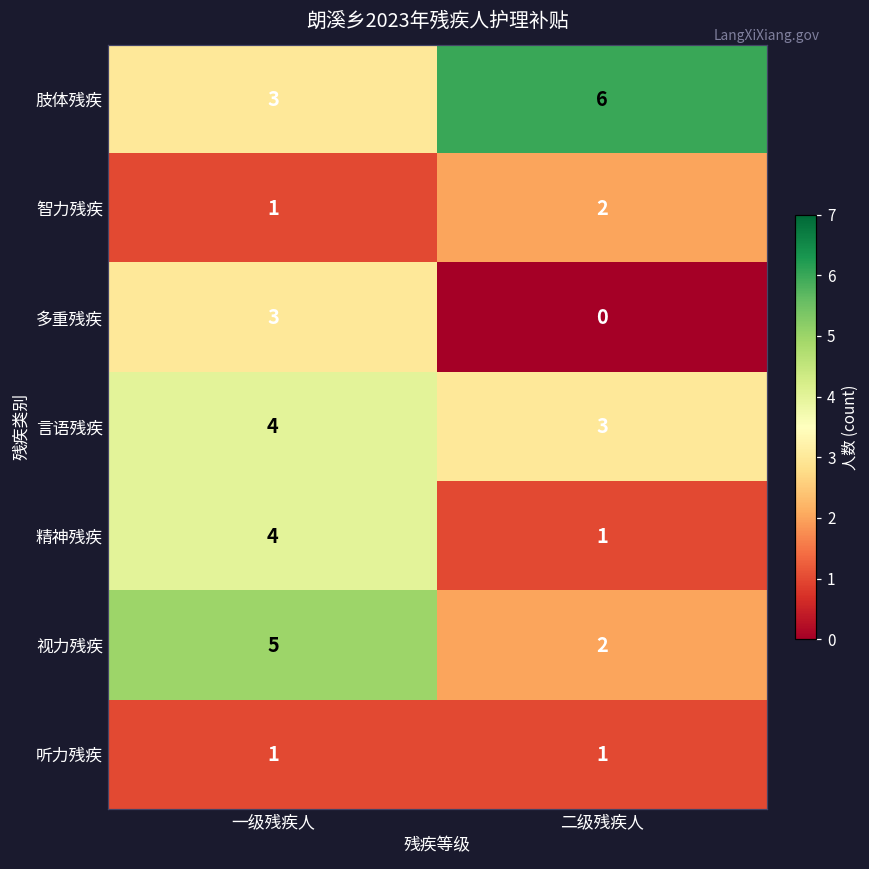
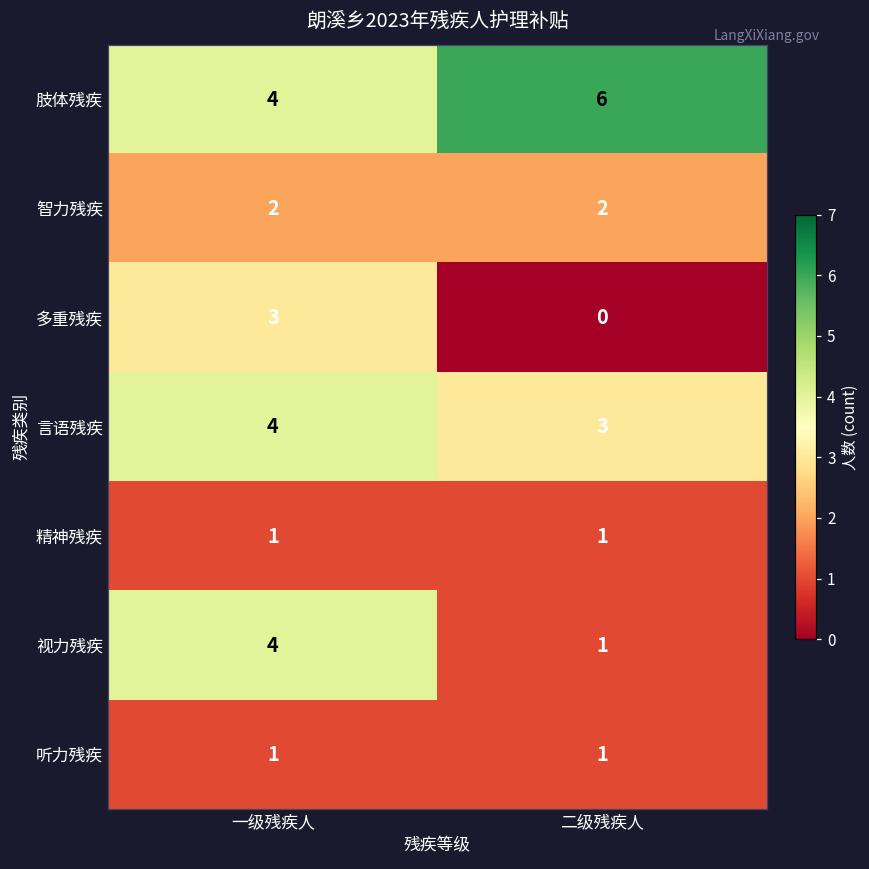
  {
    "肢体残疾": {
-     "一级残疾人": 3,
+     "一级残疾人": 4,
      "二级残疾人": 6
    },
    "智力残疾": {
-     "一级残疾人": 1,
+     "一级残疾人": 2,
      "二级残疾人": 2
    },
    "多重残疾": {
      "一级残疾人": 3,
      "二级残疾人": 0
    },
    "言语残疾": {
      "一级残疾人": 4,
      "二级残疾人": 3
    },
    "精神残疾": {
-     "一级残疾人": 4,
+     "一级残疾人": 1,
      "二级残疾人": 1
    },
    "视力残疾": {
-     "一级残疾人": 5,
-     "二级残疾人": 2
+     "一级残疾人": 4,
+     "二级残疾人": 1
    },
    "听力残疾": {
      "一级残疾人": 1,
      "二级残疾人": 1
    }
  }
